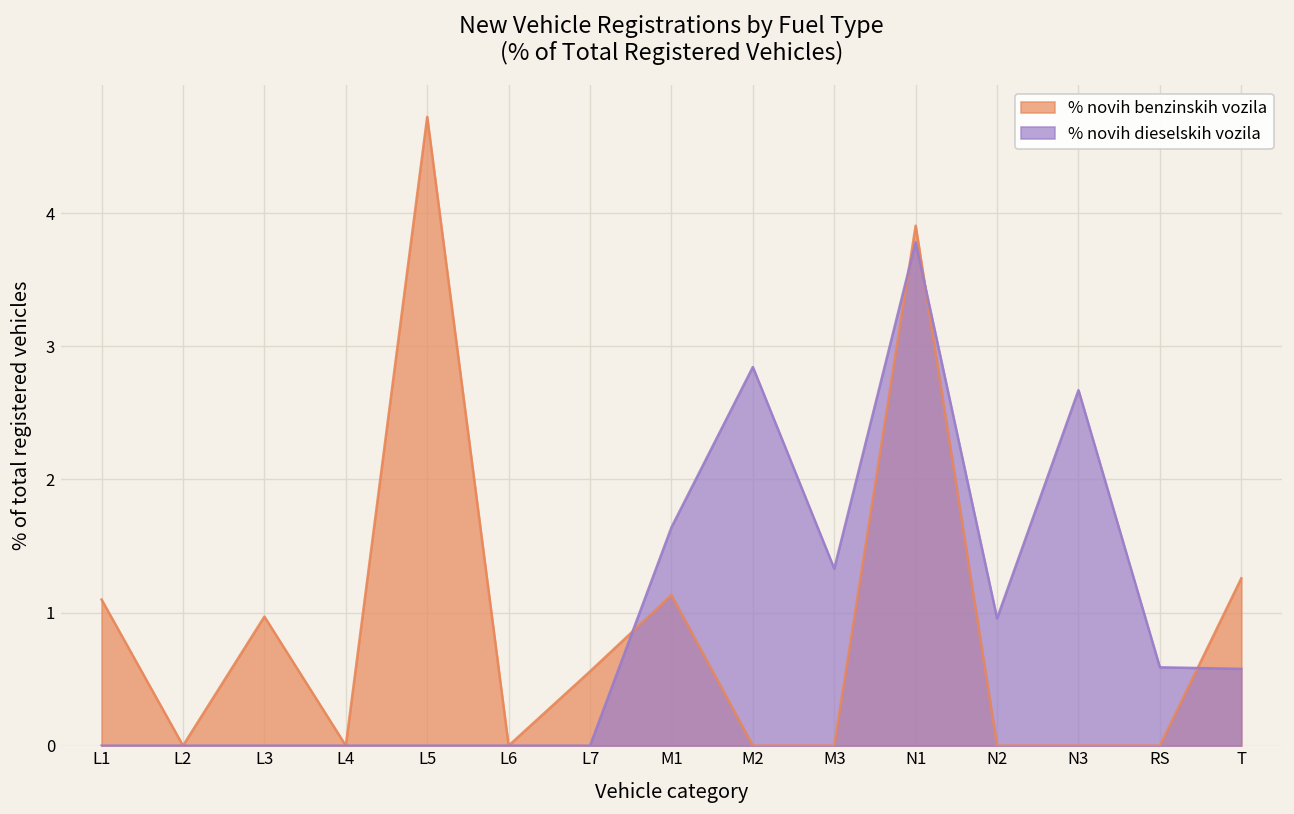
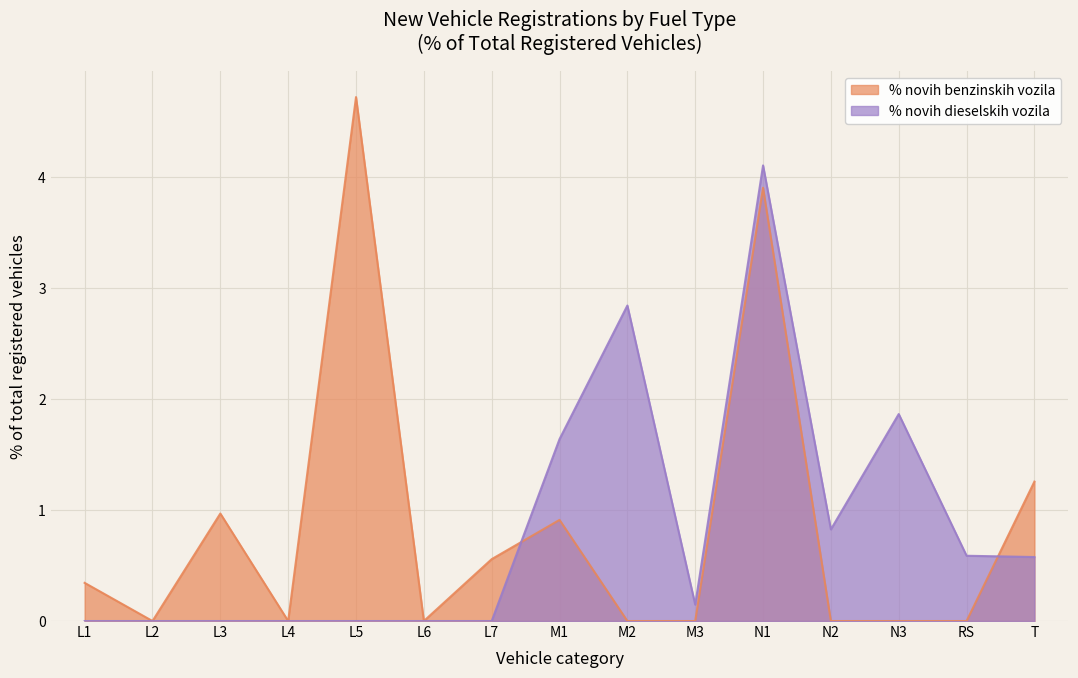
  {
    "% novih benzinskih vozila": {
-     "L1": 1.10,
+     "L1": 0.34,
      "L3": 0.97,
      "L5": 4.72,
      "L7": 0.56,
-     "M1": 1.13,
+     "M1": 0.91,
      "M2": 0.00,
      "M3": 0.00,
      "N1": 3.91,
      "N2": 0.00,
      "N3": 0.00,
      "RS": 0.00,
      "T": 1.26
    },
    "% novih dieselskih vozila": {
      "L1": 0.00,
      "L3": 0.00,
      "L5": 0.00,
      "L7": 0.00,
      "M1": 1.64,
      "M2": 2.84,
-     "M3": 1.33,
-     "N1": 3.78,
-     "N2": 0.96,
-     "N3": 2.67,
+     "M3": 0.15,
+     "N1": 4.11,
+     "N2": 0.83,
+     "N3": 1.87,
      "RS": 0.59,
      "T": 0.58
    }
  }
